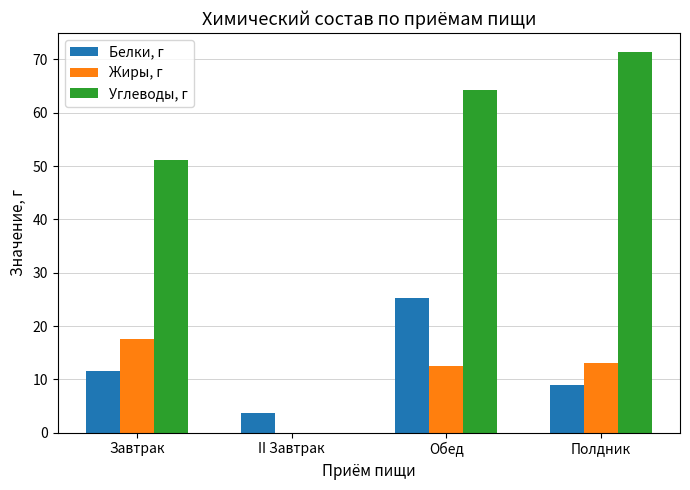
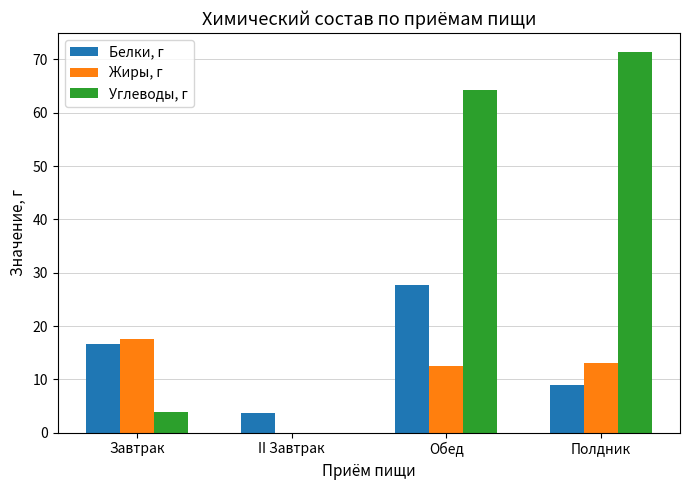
  {
    "Белки, г": {
-     "Завтрак": 12,
+     "Завтрак": 17,
      "II Завтрак": 4,
-     "Обед": 25,
+     "Обед": 28,
      "Полдник": 9
    },
    "Жиры, г": {
      "Завтрак": 18,
      "II Завтрак": 0,
      "Обед": 13,
      "Полдник": 13
    },
    "Углеводы, г": {
-     "Завтрак": 51,
+     "Завтрак": 4,
      "II Завтрак": 0,
      "Обед": 64,
      "Полдник": 71
    }
  }
